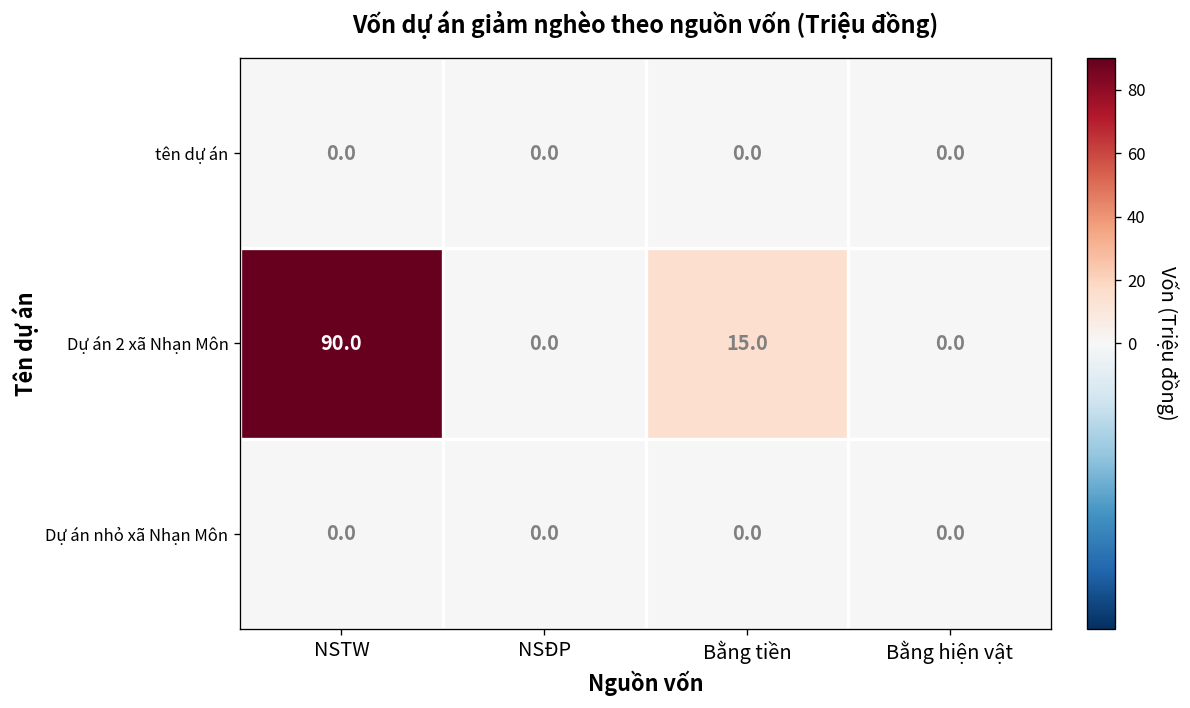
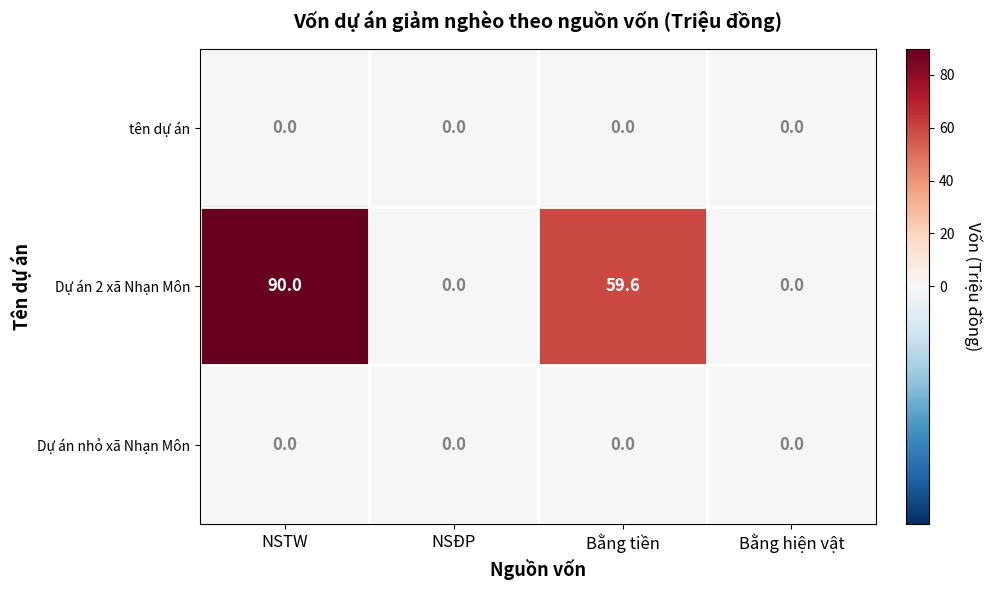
  {
    "tên dự án": {
      "NSTW": 0.0,
      "NSĐP": 0.0,
      "Bằng tiền": 0.0,
      "Bằng hiện vật": 0.0
    },
    "Dự án 2 xã Nhạn Môn": {
      "NSTW": 90.0,
      "NSĐP": 0.0,
-     "Bằng tiền": 15.0,
+     "Bằng tiền": 59.6,
      "Bằng hiện vật": 0.0
    },
    "Dự án nhỏ xã Nhạn Môn": {
      "NSTW": 0.0,
      "NSĐP": 0.0,
      "Bằng tiền": 0.0,
      "Bằng hiện vật": 0.0
    }
  }
